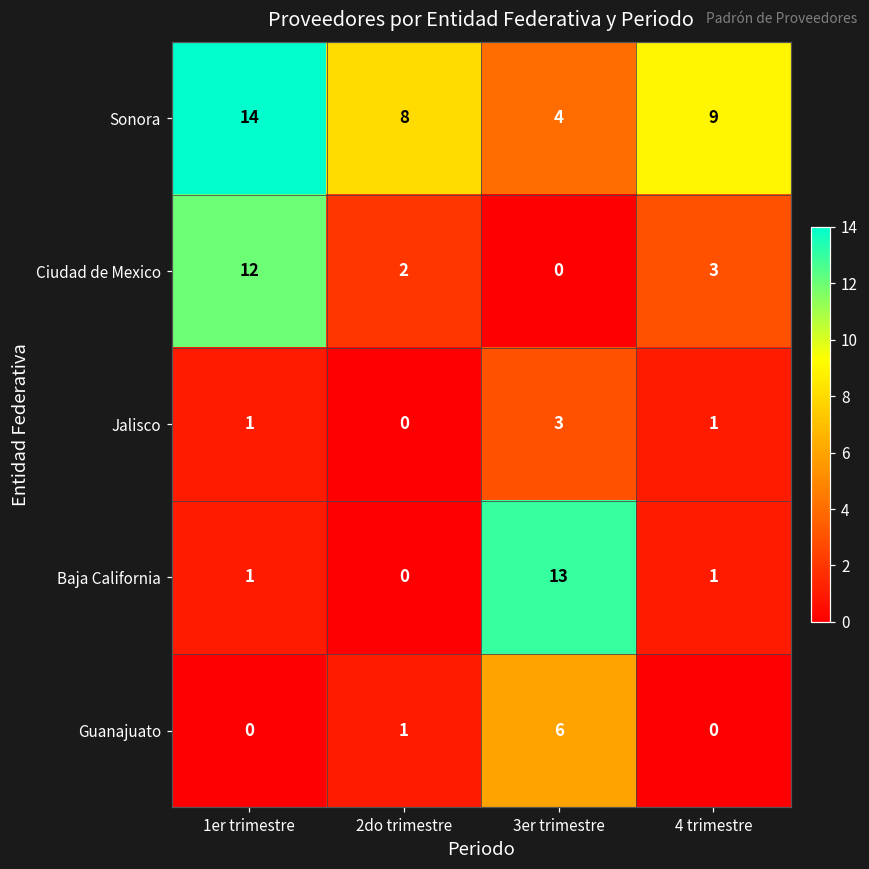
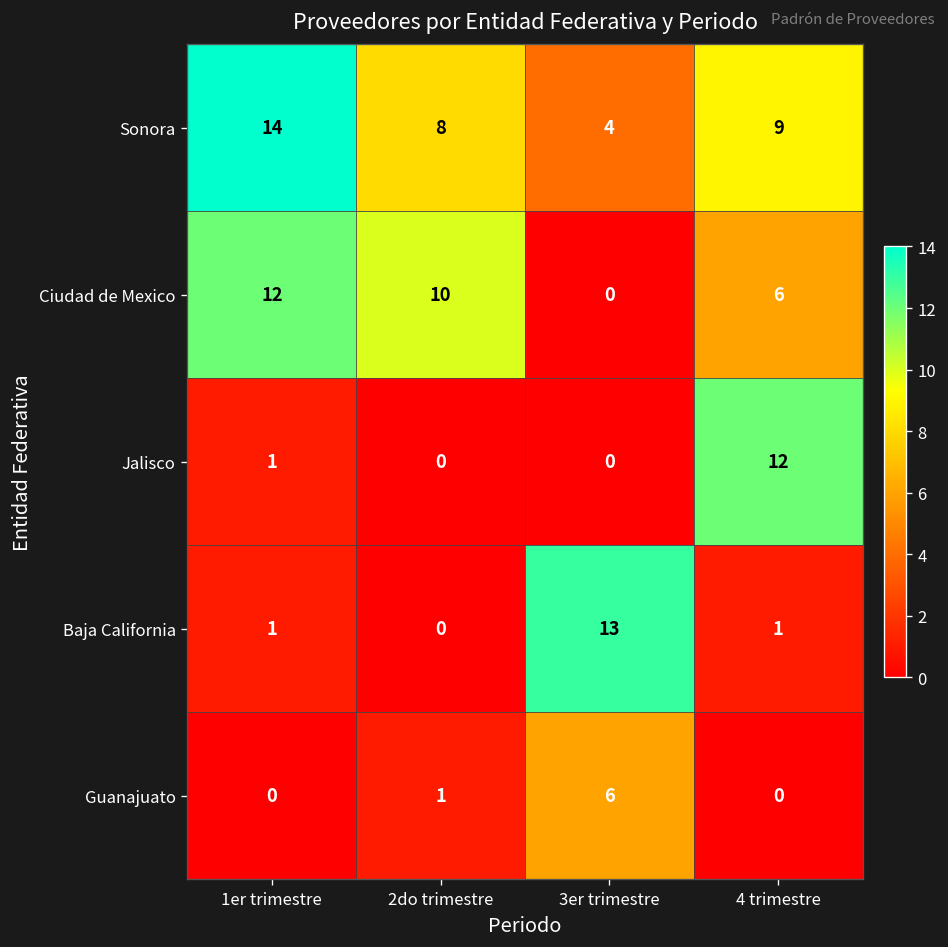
  {
    "Sonora": {
      "1er trimestre": 14,
      "2do trimestre": 8,
      "3er trimestre": 4,
      "4 trimestre": 9
    },
    "Ciudad de Mexico": {
      "1er trimestre": 12,
-     "2do trimestre": 2,
+     "2do trimestre": 10,
      "3er trimestre": 0,
-     "4 trimestre": 3
+     "4 trimestre": 6
    },
    "Jalisco": {
      "1er trimestre": 1,
      "2do trimestre": 0,
-     "3er trimestre": 3,
-     "4 trimestre": 1
+     "3er trimestre": 0,
+     "4 trimestre": 12
    },
    "Baja California": {
      "1er trimestre": 1,
      "2do trimestre": 0,
      "3er trimestre": 13,
      "4 trimestre": 1
    },
    "Guanajuato": {
      "1er trimestre": 0,
      "2do trimestre": 1,
      "3er trimestre": 6,
      "4 trimestre": 0
    }
  }
